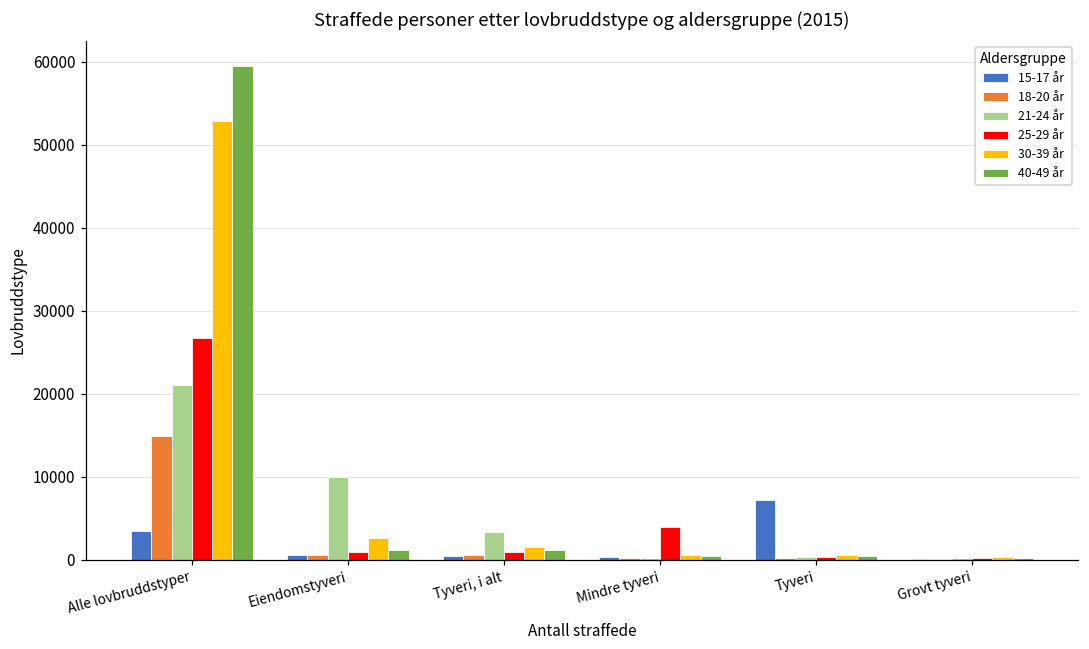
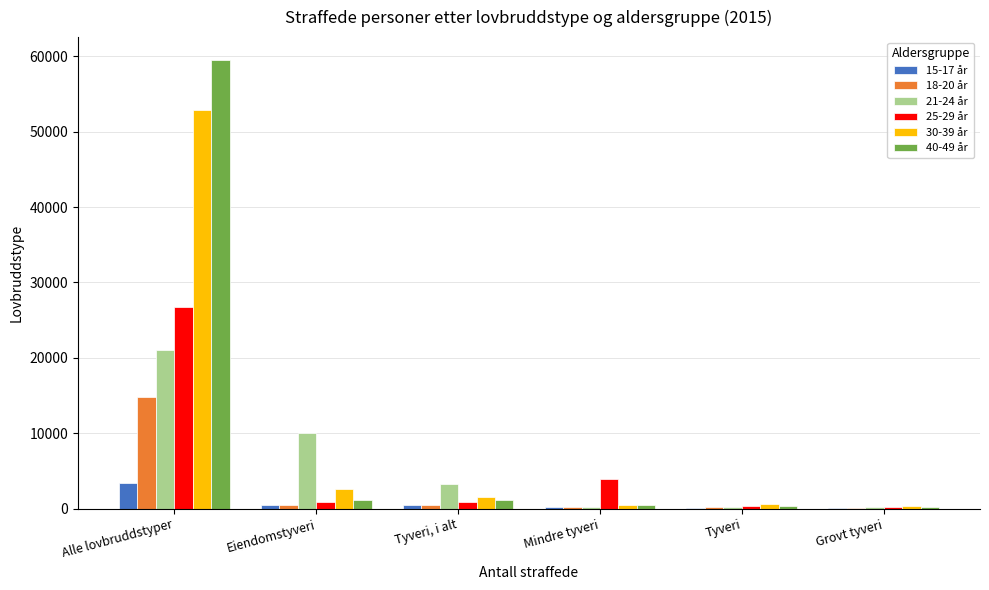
  {
    "15-17 år": {
      "Alle lovbruddstyper": 3000,
      "Eiendomstyveri": 0,
      "Tyveri, i alt": 0,
-     "Tyveri": 7000
+     "Tyveri": 0
    },
    "18-20 år": {
      "Alle lovbruddstyper": 15000,
      "Eiendomstyveri": 1000,
      "Tyveri, i alt": 1000
    },
    "21-24 år": {
      "Alle lovbruddstyper": 21000,
      "Eiendomstyveri": 10000,
      "Tyveri, i alt": 3000
    },
    "25-29 år": {
      "Alle lovbruddstyper": 27000,
      "Eiendomstyveri": 1000,
      "Tyveri, i alt": 1000,
      "Mindre tyveri": 4000,
      "Tyveri": 0
    },
    "30-39 år": {
      "Alle lovbruddstyper": 53000,
      "Eiendomstyveri": 3000,
      "Tyveri, i alt": 2000,
      "Mindre tyveri": 1000,
      "Tyveri": 1000,
      "Grovt tyveri": 0
    },
    "40-49 år": {
      "Alle lovbruddstyper": 60000,
      "Eiendomstyveri": 1000,
      "Tyveri, i alt": 1000,
      "Mindre tyveri": 0,
      "Tyveri": 0
    }
  }
